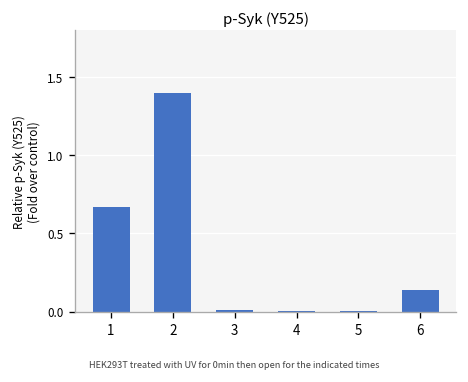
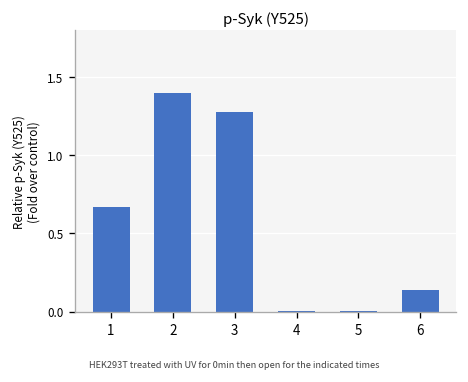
  {
    "1": 0.67,
    "2": 1.40,
-   "3": 0.01,
+   "3": 1.27,
    "6": 0.14
  }
